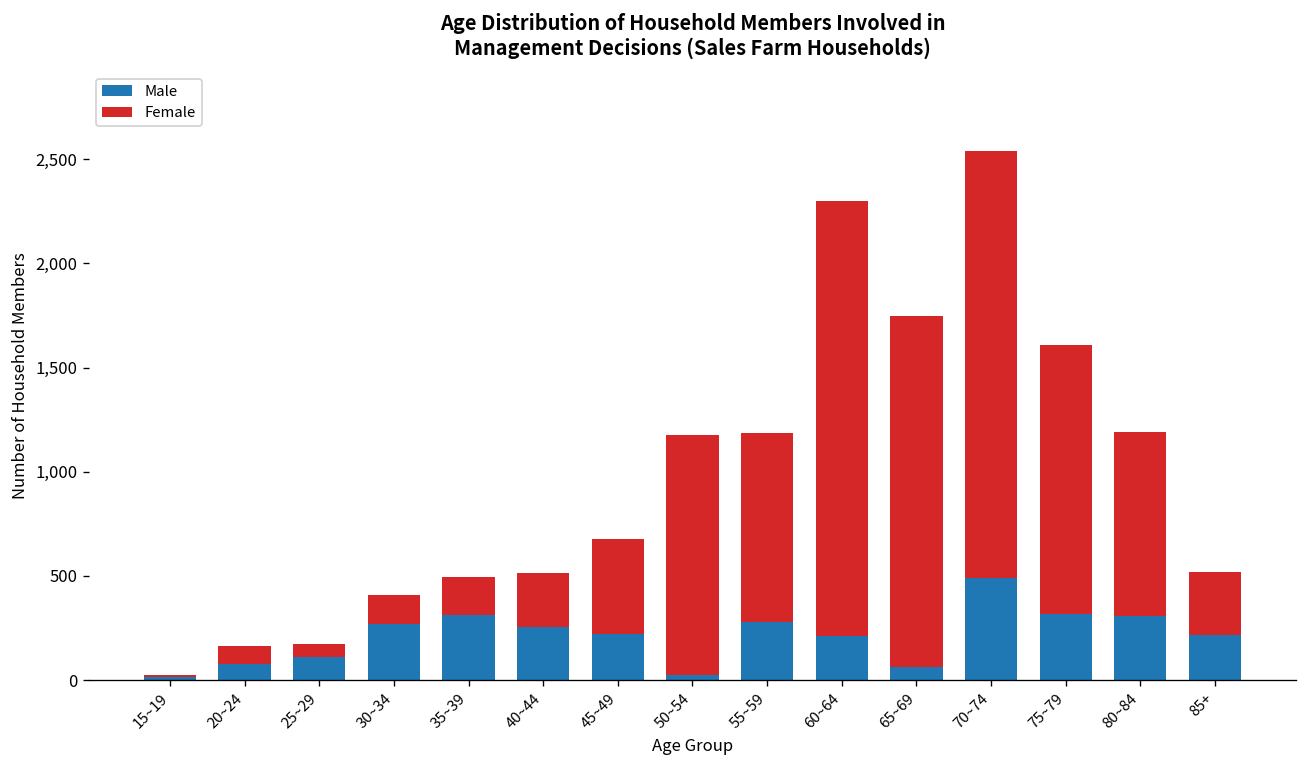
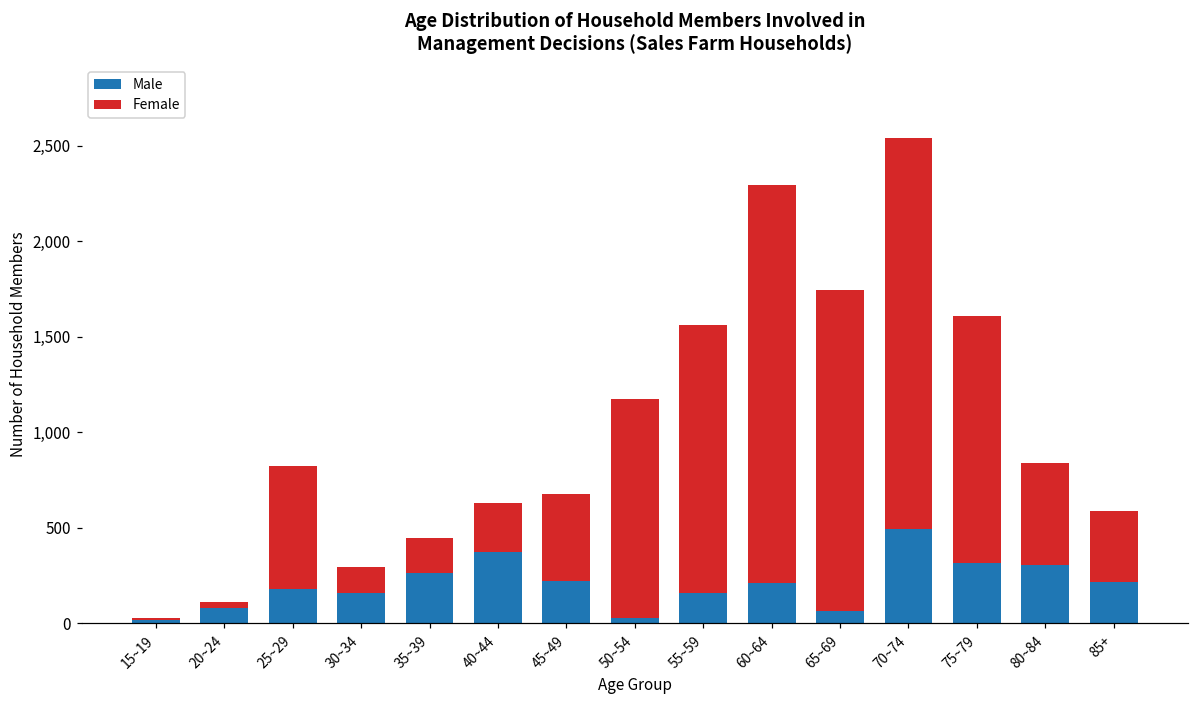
  {
    "Male": {
      "15~19": "20",
      "20~24": "80",
-     "25~29": "110",
-     "30~34": "270",
-     "35~39": "310",
-     "40~44": "260",
+     "25~29": "180",
+     "30~34": "160",
+     "35~39": "270",
+     "40~44": "380",
      "45~49": "220",
      "50~54": "30",
-     "55~59": "280",
+     "55~59": "160",
      "60~64": "210",
      "65~69": "70",
      "70~74": "490",
      "75~79": "320",
      "80~84": "310",
      "85+": "220"
    },
    "Female": {
-     "20~24": "90",
-     "25~29": "60",
+     "20~24": "40",
+     "25~29": "640",
      "30~34": "140",
      "35~39": "180",
      "40~44": "260",
      "45~49": "460",
      "50~54": "1,150",
-     "55~59": "910",
+     "55~59": "1,410",
      "60~64": "2,090",
      "65~69": "1,680",
      "70~74": "2,050",
      "75~79": "1,290",
-     "80~84": "880",
-     "85+": "300"
+     "80~84": "530",
+     "85+": "370"
    }
  }
